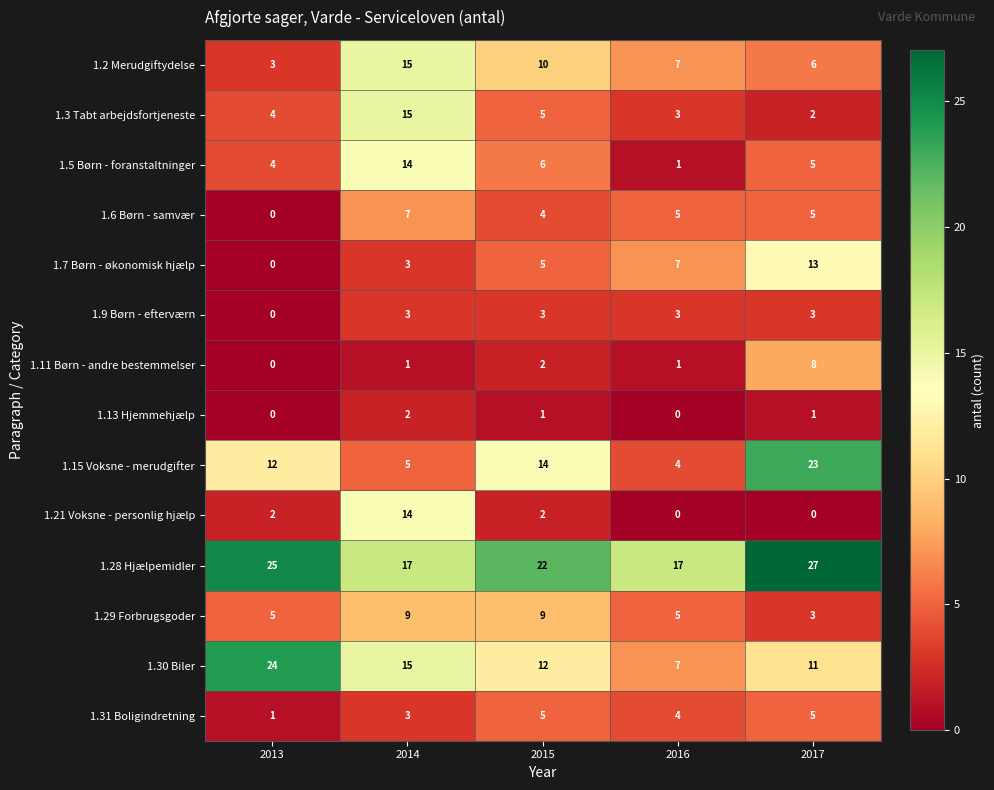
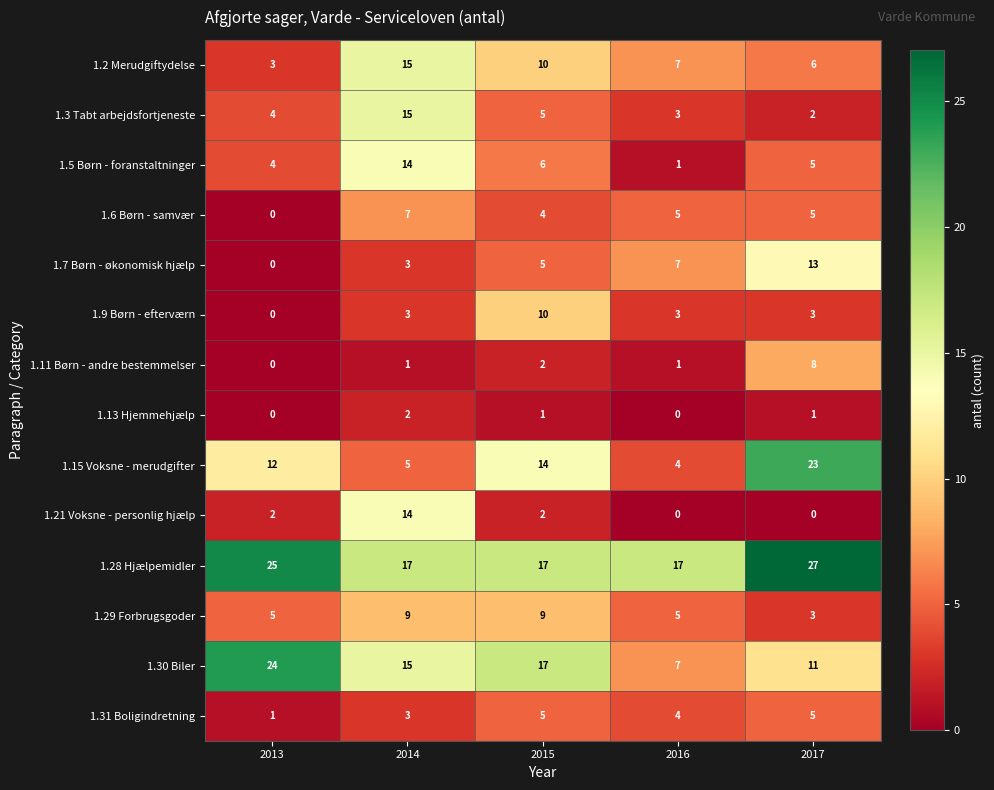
  {
    "1.2 Merudgiftydelse": {
      "2013": 3,
      "2014": 15,
      "2015": 10,
      "2016": 7,
      "2017": 6
    },
    "1.3 Tabt arbejdsfortjeneste": {
      "2013": 4,
      "2014": 15,
      "2015": 5,
      "2016": 3,
      "2017": 2
    },
    "1.5 Børn - foranstaltninger": {
      "2013": 4,
      "2014": 14,
      "2015": 6,
      "2016": 1,
      "2017": 5
    },
    "1.6 Børn - samvær": {
      "2013": 0,
      "2014": 7,
      "2015": 4,
      "2016": 5,
      "2017": 5
    },
    "1.7 Børn - økonomisk hjælp": {
      "2013": 0,
      "2014": 3,
      "2015": 5,
      "2016": 7,
      "2017": 13
    },
    "1.9 Børn - efterværn": {
      "2013": 0,
      "2014": 3,
-     "2015": 3,
+     "2015": 10,
      "2016": 3,
      "2017": 3
    },
    "1.11 Børn - andre bestemmelser": {
      "2013": 0,
      "2014": 1,
      "2015": 2,
      "2016": 1,
      "2017": 8
    },
    "1.13 Hjemmehjælp": {
      "2013": 0,
      "2014": 2,
      "2015": 1,
      "2016": 0,
      "2017": 1
    },
    "1.15 Voksne - merudgifter": {
      "2013": 12,
      "2014": 5,
      "2015": 14,
      "2016": 4,
      "2017": 23
    },
    "1.21 Voksne - personlig hjælp": {
      "2013": 2,
      "2014": 14,
      "2015": 2,
      "2016": 0,
      "2017": 0
    },
    "1.28 Hjælpemidler": {
      "2013": 25,
      "2014": 17,
-     "2015": 22,
+     "2015": 17,
      "2016": 17,
      "2017": 27
    },
    "1.29 Forbrugsgoder": {
      "2013": 5,
      "2014": 9,
      "2015": 9,
      "2016": 5,
      "2017": 3
    },
    "1.30 Biler": {
      "2013": 24,
      "2014": 15,
-     "2015": 12,
+     "2015": 17,
      "2016": 7,
      "2017": 11
    },
    "1.31 Boligindretning": {
      "2013": 1,
      "2014": 3,
      "2015": 5,
      "2016": 4,
      "2017": 5
    }
  }
